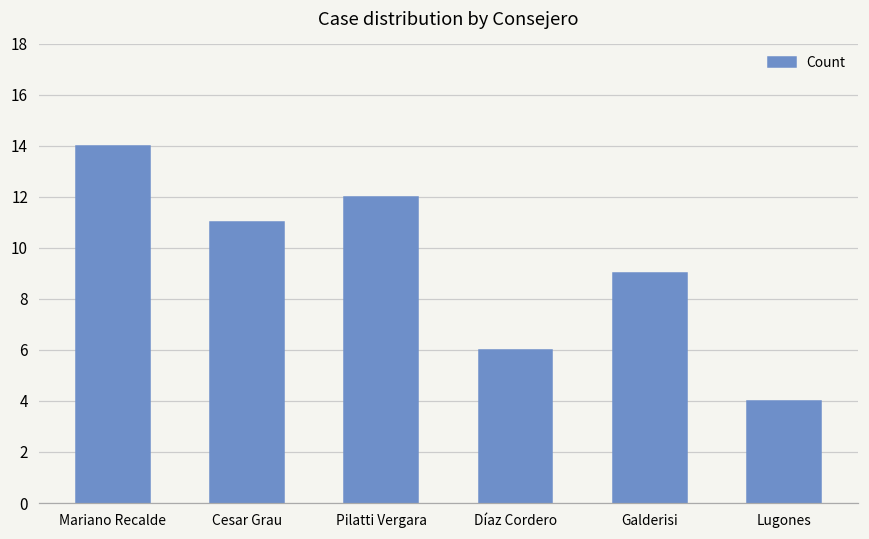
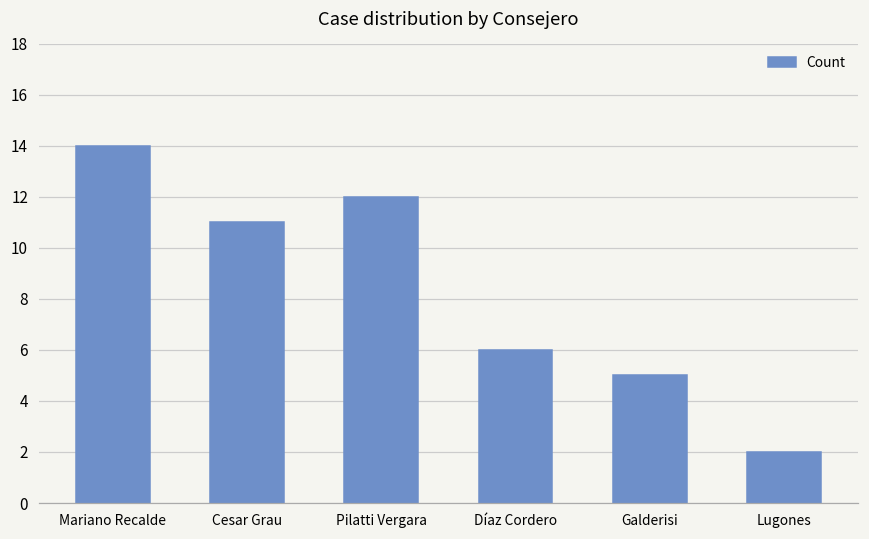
  {
    "Mariano Recalde": 14,
    "Cesar Grau": 11,
    "Pilatti Vergara": 12,
    "Díaz Cordero": 6,
-   "Galderisi": 9,
-   "Lugones": 4
+   "Galderisi": 5,
+   "Lugones": 2
  }
